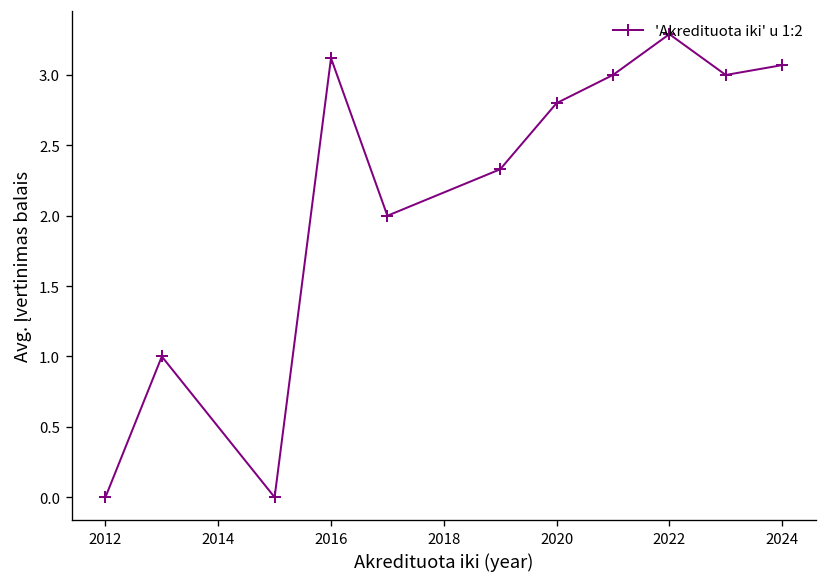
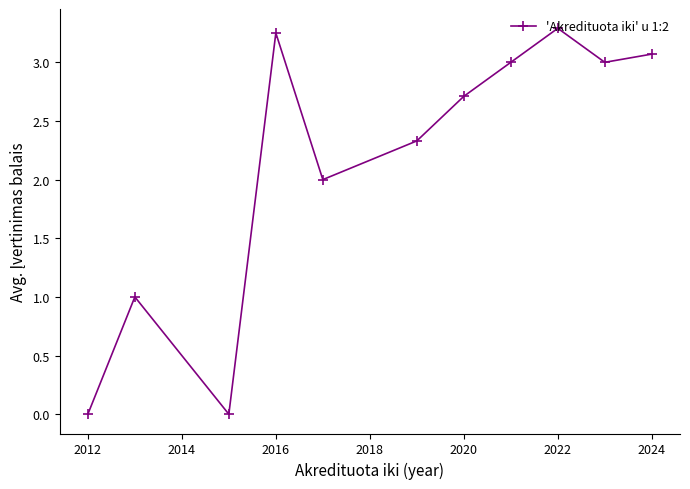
  {
    "2012": 0.00,
-   "2016": 3.12,
-   "2020": 2.80,
+   "2016": 3.25,
+   "2020": 2.71,
    "2022": 3.29,
    "2024": 3.07
  }
